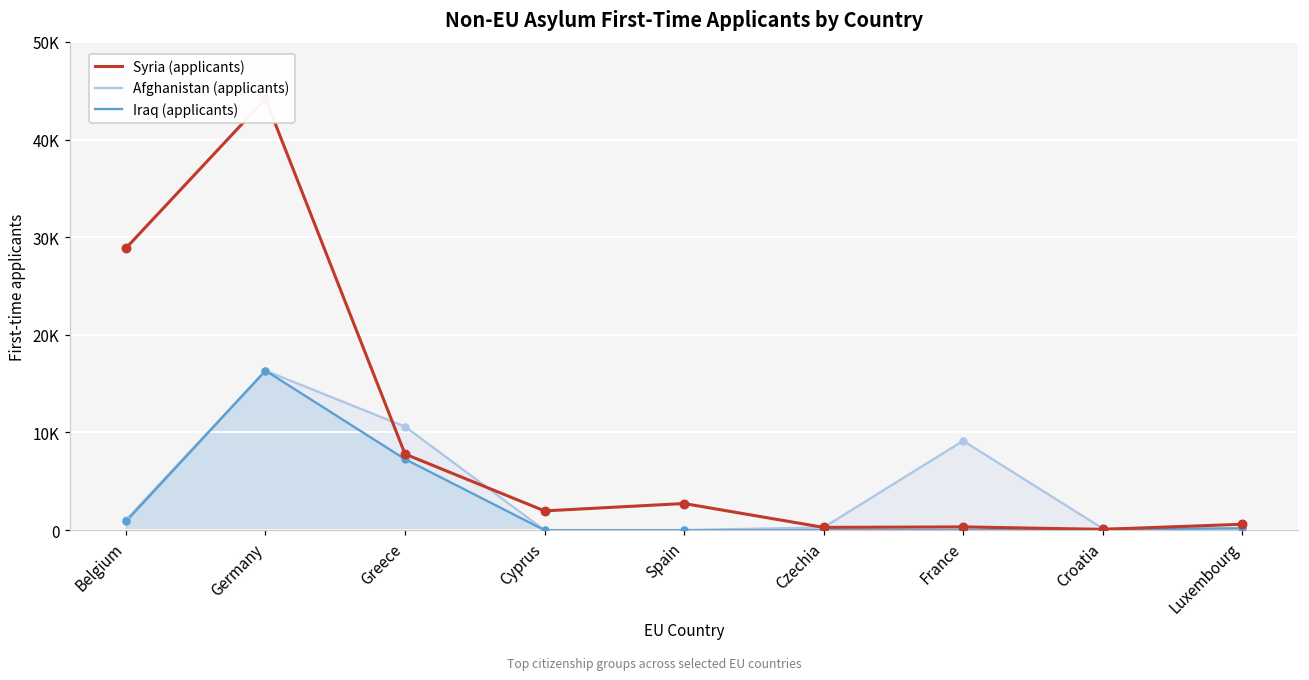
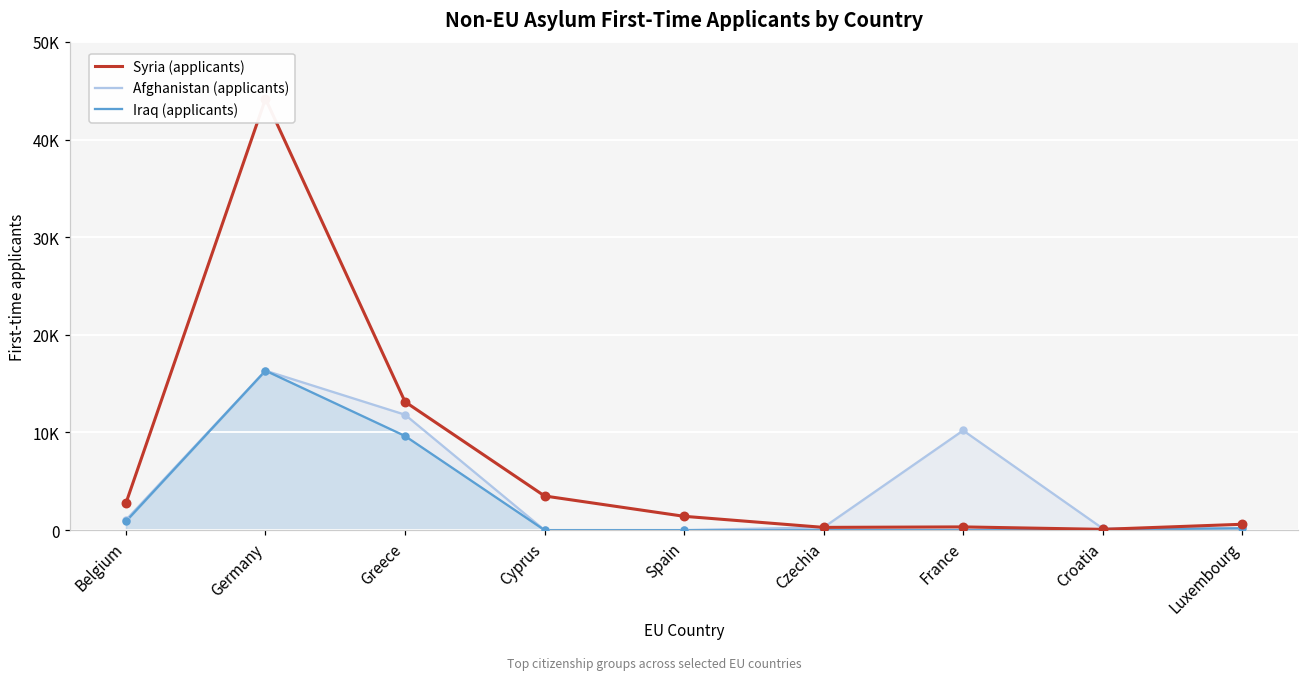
  {
    "Syria (applicants)": {
-     "Belgium": 29000,
-     "Greece": 8000,
-     "Cyprus": 2000,
-     "Spain": 3000,
+     "Belgium": 3000,
+     "Greece": 13000,
+     "Cyprus": 3000,
+     "Spain": 1000,
      "France": 0,
      "Luxembourg": 1000
    },
    "Afghanistan (applicants)": {
-     "Greece": 11000,
-     "France": 9000
+     "Greece": 12000,
+     "France": 10000
    },
    "Iraq (applicants)": {
-     "Greece": 7000,
+     "Greece": 10000,
      "France": 0
    }
  }
